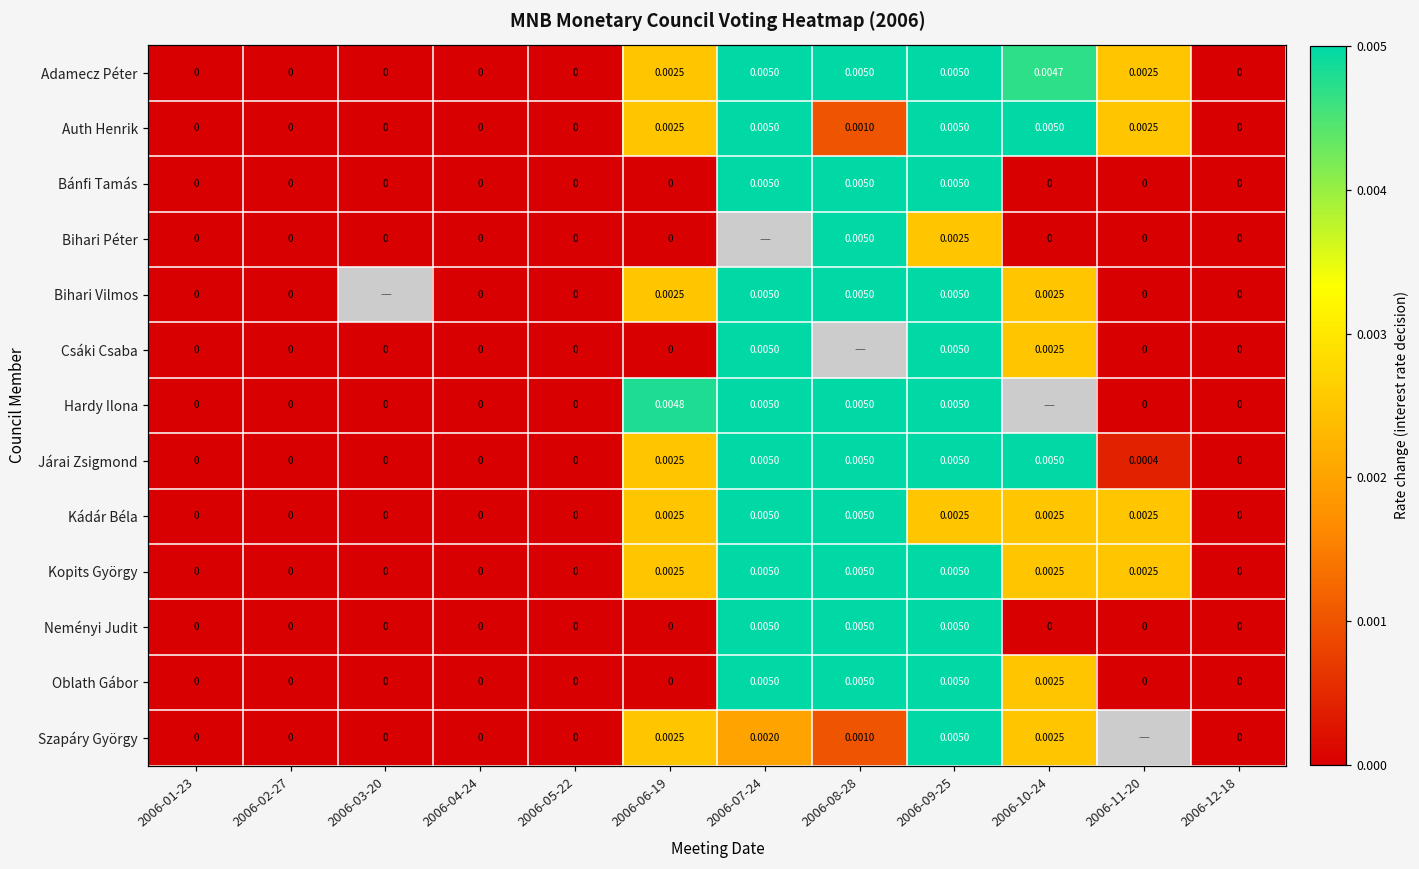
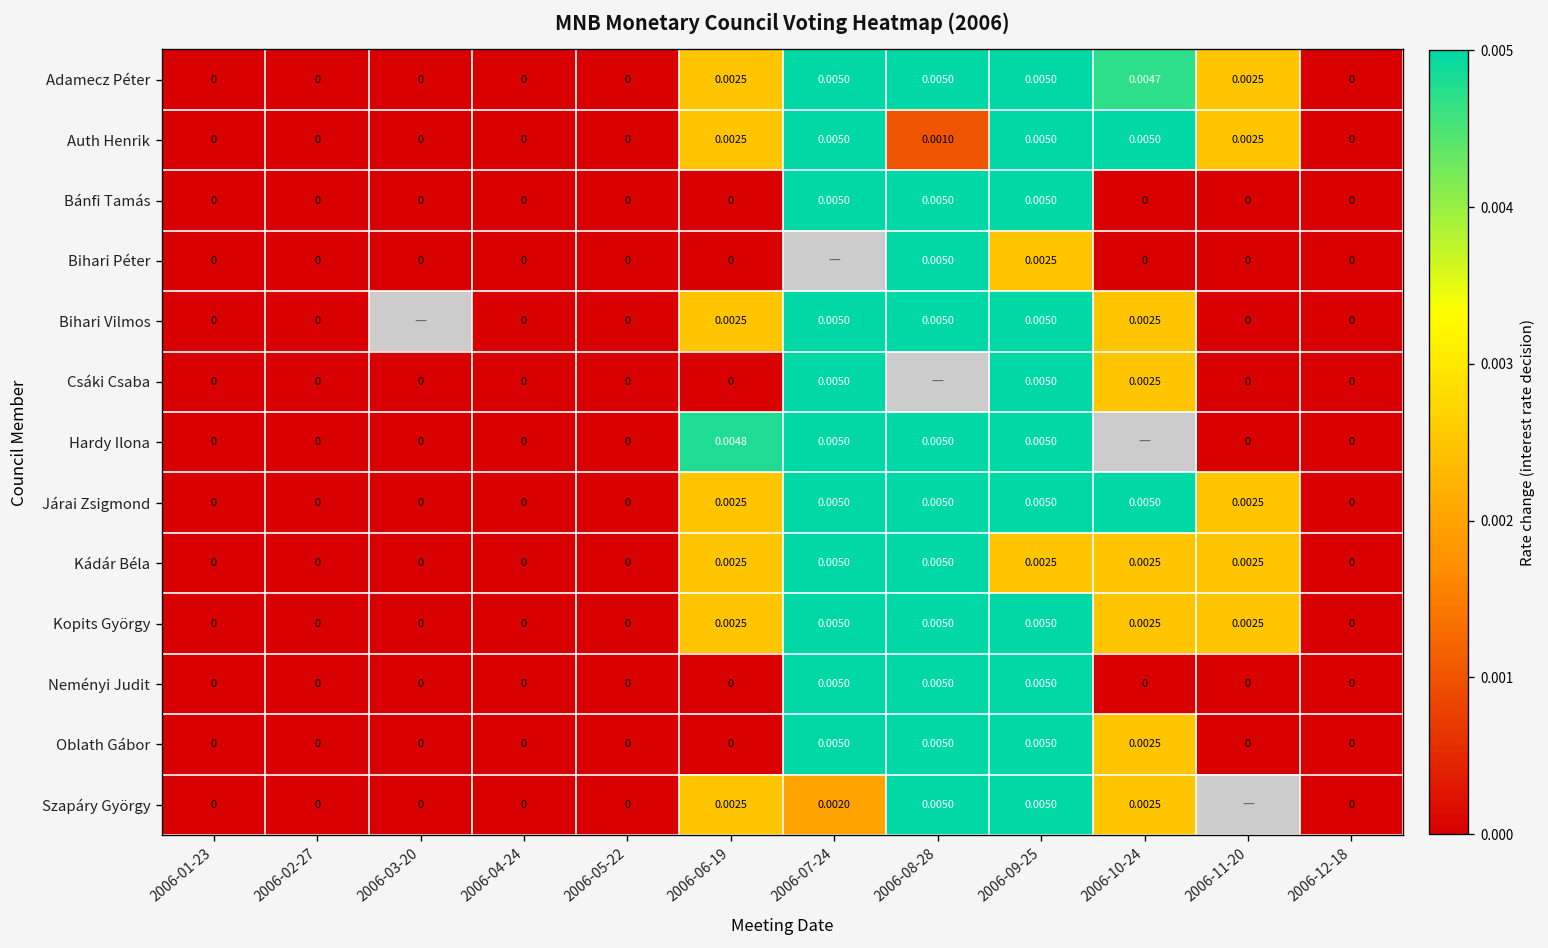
  {
    "Adamecz Péter": {
      "2006-01-23": 0,
      "2006-02-27": 0,
      "2006-03-20": 0,
      "2006-04-24": 0,
      "2006-05-22": 0,
      "2006-06-19": 0.0025,
      "2006-07-24": 0.0050,
      "2006-08-28": 0.0050,
      "2006-09-25": 0.0050,
      "2006-10-24": 0.0047,
      "2006-11-20": 0.0025,
      "2006-12-18": 0
    },
    "Auth Henrik": {
      "2006-01-23": 0,
      "2006-02-27": 0,
      "2006-03-20": 0,
      "2006-04-24": 0,
      "2006-05-22": 0,
      "2006-06-19": 0.0025,
      "2006-07-24": 0.0050,
      "2006-08-28": 0.0010,
      "2006-09-25": 0.0050,
      "2006-10-24": 0.0050,
      "2006-11-20": 0.0025,
      "2006-12-18": 0
    },
    "Bánfi Tamás": {
      "2006-01-23": 0,
      "2006-02-27": 0,
      "2006-03-20": 0,
      "2006-04-24": 0,
      "2006-05-22": 0,
      "2006-06-19": 0,
      "2006-07-24": 0.0050,
      "2006-08-28": 0.0050,
      "2006-09-25": 0.0050,
      "2006-10-24": 0,
      "2006-11-20": 0,
      "2006-12-18": 0
    },
    "Bihari Péter": {
      "2006-01-23": 0,
      "2006-02-27": 0,
      "2006-03-20": 0,
      "2006-04-24": 0,
      "2006-05-22": 0,
      "2006-06-19": 0,
      "2006-08-28": 0.0050,
      "2006-09-25": 0.0025,
      "2006-10-24": 0,
      "2006-11-20": 0,
      "2006-12-18": 0
    },
    "Bihari Vilmos": {
      "2006-01-23": 0,
      "2006-02-27": 0,
      "2006-04-24": 0,
      "2006-05-22": 0,
      "2006-06-19": 0.0025,
      "2006-07-24": 0.0050,
      "2006-08-28": 0.0050,
      "2006-09-25": 0.0050,
      "2006-10-24": 0.0025,
      "2006-11-20": 0,
      "2006-12-18": 0
    },
    "Csáki Csaba": {
      "2006-01-23": 0,
      "2006-02-27": 0,
      "2006-03-20": 0,
      "2006-04-24": 0,
      "2006-05-22": 0,
      "2006-06-19": 0,
      "2006-07-24": 0.0050,
      "2006-09-25": 0.0050,
      "2006-10-24": 0.0025,
      "2006-11-20": 0,
      "2006-12-18": 0
    },
    "Hardy Ilona": {
      "2006-01-23": 0,
      "2006-02-27": 0,
      "2006-03-20": 0,
      "2006-04-24": 0,
      "2006-05-22": 0,
      "2006-06-19": 0.0048,
      "2006-07-24": 0.0050,
      "2006-08-28": 0.0050,
      "2006-09-25": 0.0050,
      "2006-11-20": 0,
      "2006-12-18": 0
    },
    "Járai Zsigmond": {
      "2006-01-23": 0,
      "2006-02-27": 0,
      "2006-03-20": 0,
      "2006-04-24": 0,
      "2006-05-22": 0,
      "2006-06-19": 0.0025,
      "2006-07-24": 0.0050,
      "2006-08-28": 0.0050,
      "2006-09-25": 0.0050,
      "2006-10-24": 0.0050,
-     "2006-11-20": 0.0004,
+     "2006-11-20": 0.0025,
      "2006-12-18": 0
    },
    "Kádár Béla": {
      "2006-01-23": 0,
      "2006-02-27": 0,
      "2006-03-20": 0,
      "2006-04-24": 0,
      "2006-05-22": 0,
      "2006-06-19": 0.0025,
      "2006-07-24": 0.0050,
      "2006-08-28": 0.0050,
      "2006-09-25": 0.0025,
      "2006-10-24": 0.0025,
      "2006-11-20": 0.0025,
      "2006-12-18": 0
    },
    "Kopits György": {
      "2006-01-23": 0,
      "2006-02-27": 0,
      "2006-03-20": 0,
      "2006-04-24": 0,
      "2006-05-22": 0,
      "2006-06-19": 0.0025,
      "2006-07-24": 0.0050,
      "2006-08-28": 0.0050,
      "2006-09-25": 0.0050,
      "2006-10-24": 0.0025,
      "2006-11-20": 0.0025,
      "2006-12-18": 0
    },
    "Neményi Judit": {
      "2006-01-23": 0,
      "2006-02-27": 0,
      "2006-03-20": 0,
      "2006-04-24": 0,
      "2006-05-22": 0,
      "2006-06-19": 0,
      "2006-07-24": 0.0050,
      "2006-08-28": 0.0050,
      "2006-09-25": 0.0050,
      "2006-10-24": 0,
      "2006-11-20": 0,
      "2006-12-18": 0
    },
    "Oblath Gábor": {
      "2006-01-23": 0,
      "2006-02-27": 0,
      "2006-03-20": 0,
      "2006-04-24": 0,
      "2006-05-22": 0,
      "2006-06-19": 0,
      "2006-07-24": 0.0050,
      "2006-08-28": 0.0050,
      "2006-09-25": 0.0050,
      "2006-10-24": 0.0025,
      "2006-11-20": 0,
      "2006-12-18": 0
    },
    "Szapáry György": {
      "2006-01-23": 0,
      "2006-02-27": 0,
      "2006-03-20": 0,
      "2006-04-24": 0,
      "2006-05-22": 0,
      "2006-06-19": 0.0025,
      "2006-07-24": 0.0020,
-     "2006-08-28": 0.0010,
+     "2006-08-28": 0.0050,
      "2006-09-25": 0.0050,
      "2006-10-24": 0.0025,
      "2006-12-18": 0
    }
  }
